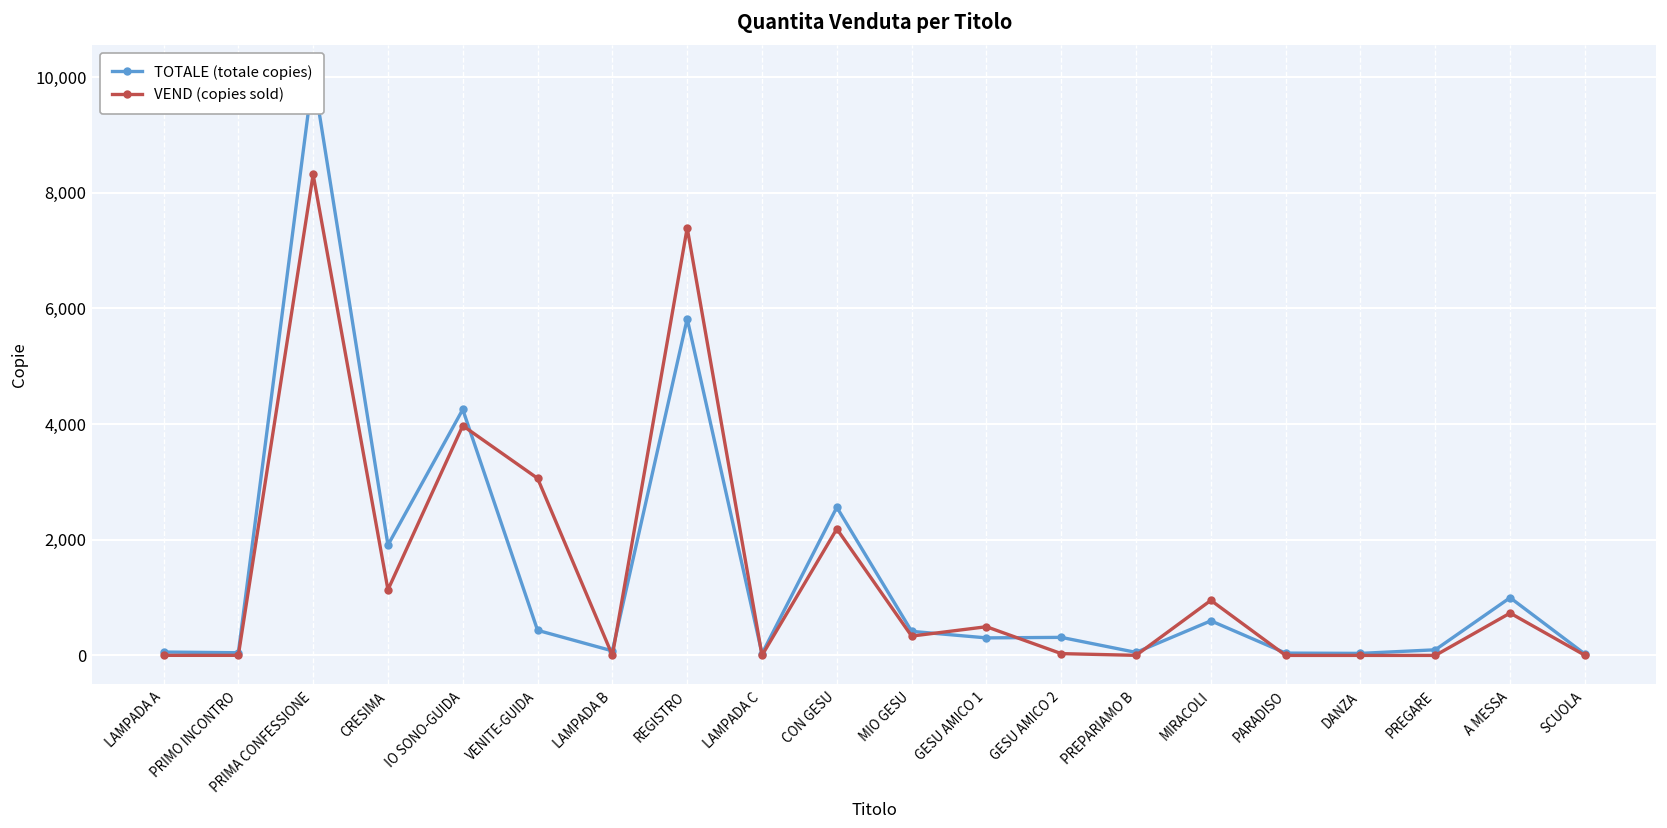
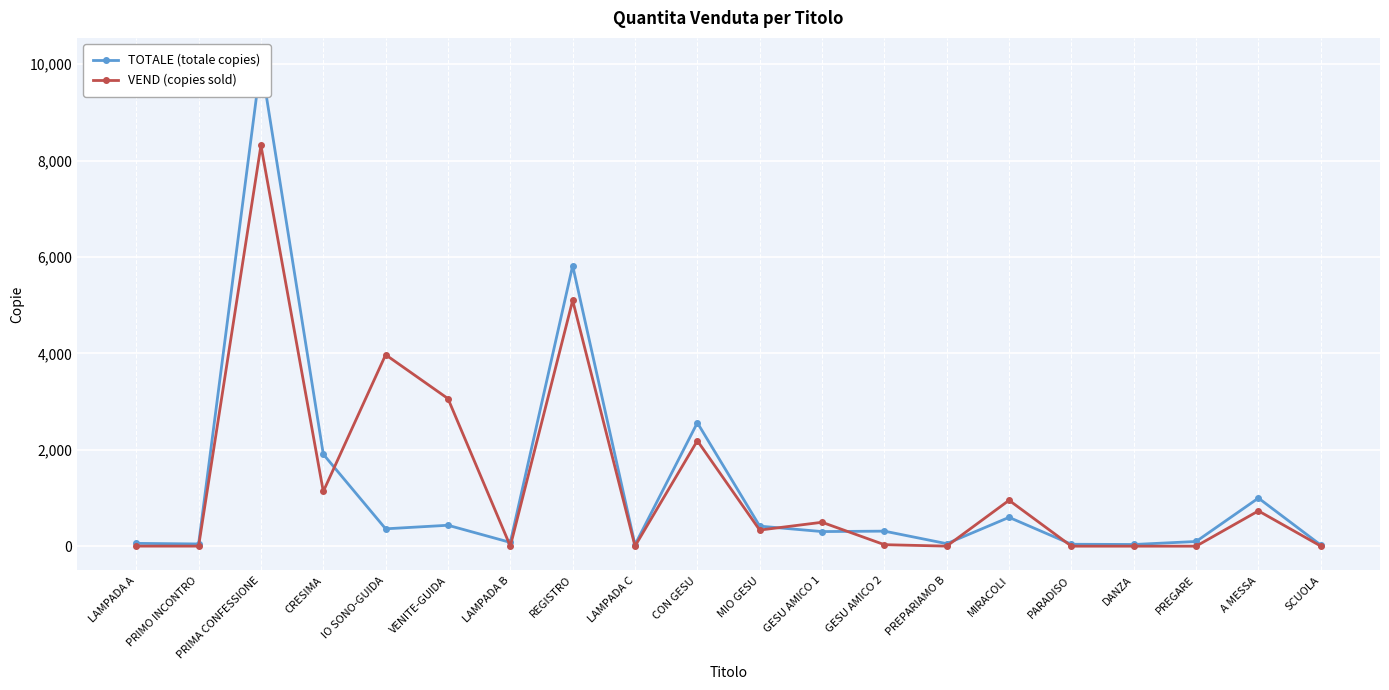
  {
    "TOTALE (totale copies)": {
      "LAMPADA A": "100",
      "CRESIMA": "1,900",
-     "IO SONO-GUIDA": "4,300",
+     "IO SONO-GUIDA": "400",
      "VENITE-GUIDA": "400",
      "LAMPADA B": "100",
      "REGISTRO": "5,800",
      "CON GESU": "2,600",
      "MIO GESU": "400",
      "GESU AMICO 1": "300",
      "GESU AMICO 2": "300",
      "MIRACOLI": "600",
      "PREGARE": "100",
      "A MESSA": "1,000"
    },
    "VEND (copies sold)": {
      "LAMPADA A": "0",
      "PRIMA CONFESSIONE": "8,300",
      "CRESIMA": "1,100",
      "IO SONO-GUIDA": "4,000",
      "VENITE-GUIDA": "3,100",
      "LAMPADA B": "0",
-     "REGISTRO": "7,400",
+     "REGISTRO": "5,100",
      "CON GESU": "2,200",
      "MIO GESU": "300",
      "GESU AMICO 1": "500",
      "GESU AMICO 2": "0",
      "MIRACOLI": "1,000",
      "PREGARE": "0",
      "A MESSA": "700"
    }
  }
